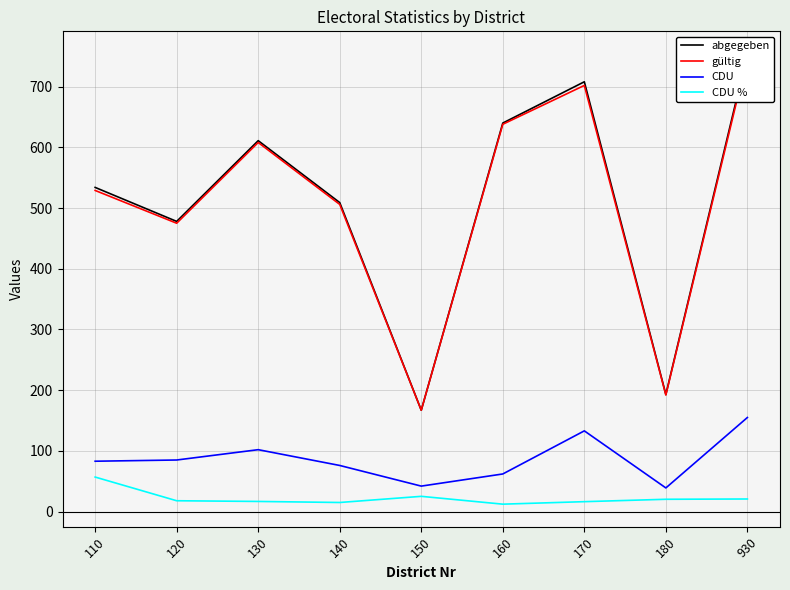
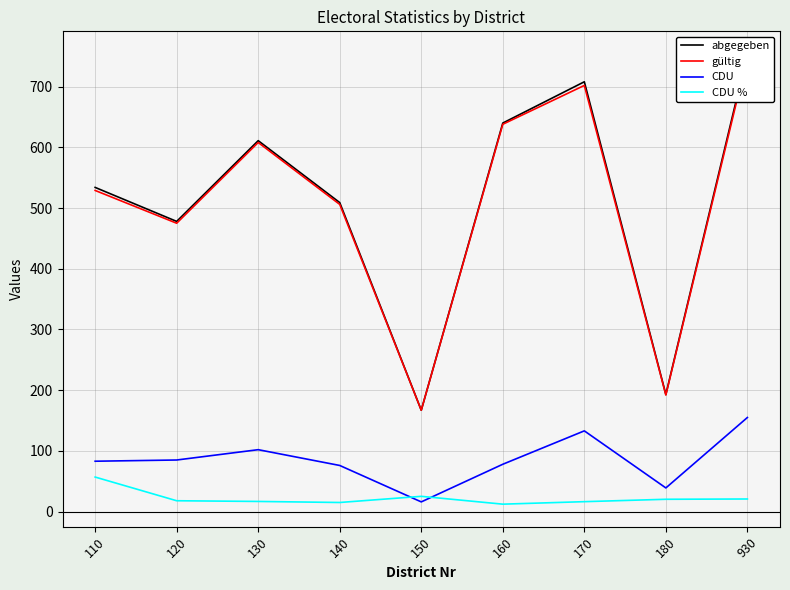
  {
    "abgegeben": {
      "110": 530,
      "170": 710
    },
    "gültig": {
      "110": 530,
      "170": 700
    },
    "CDU": {
      "110": 80,
      "120": 90,
      "130": 100,
      "140": 80,
-     "150": 40,
-     "160": 60,
+     "150": 20,
+     "160": 80,
      "170": 130,
      "180": 40,
      "930": 160
    },
    "CDU %": {
      "110": 60,
      "120": 20,
      "130": 20,
      "140": 20,
      "150": 30,
      "160": 10,
      "170": 20,
      "180": 20,
      "930": 20
    }
  }
